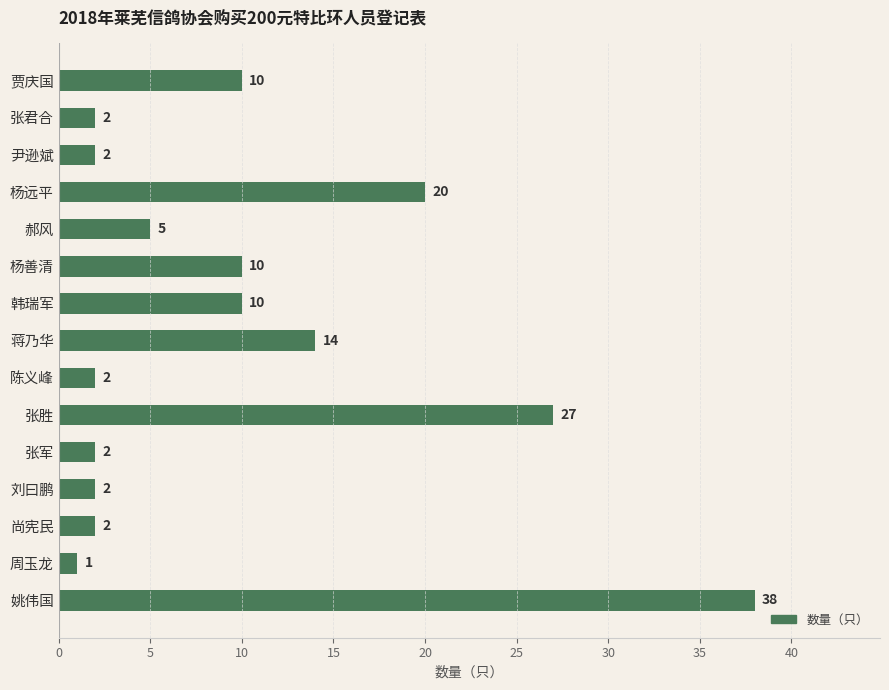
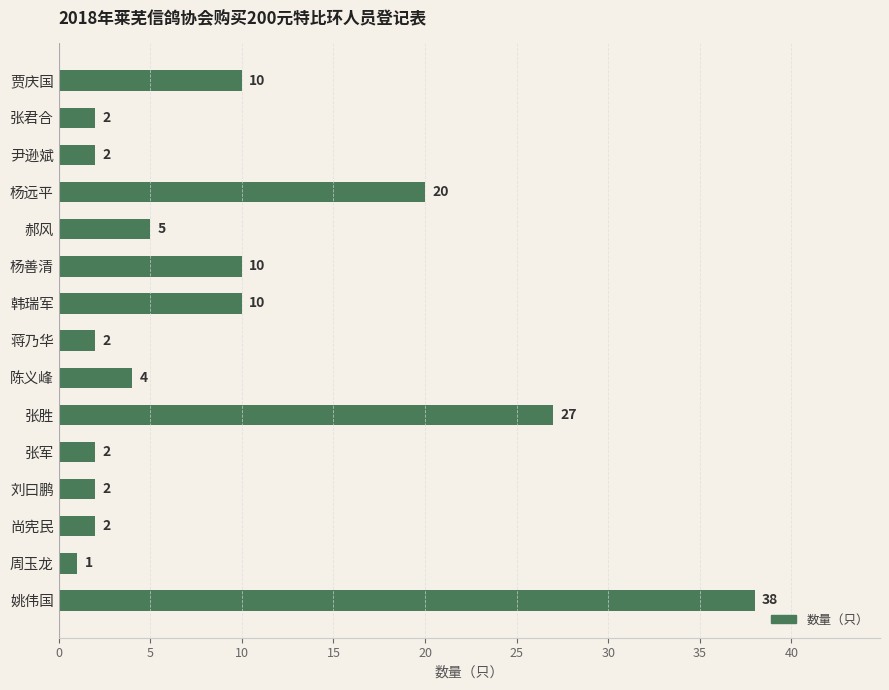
  {
    "贾庆国": 10,
    "张君合": 2,
    "尹逊斌": 2,
    "杨远平": 20,
    "郝风": 5,
    "杨善清": 10,
    "韩瑞军": 10,
-   "蒋乃华": 14,
-   "陈义峰": 2,
+   "蒋乃华": 2,
+   "陈义峰": 4,
    "张胜": 27,
    "张军": 2,
    "刘曰鹏": 2,
    "尚宪民": 2,
    "周玉龙": 1,
    "姚伟国": 38
  }
